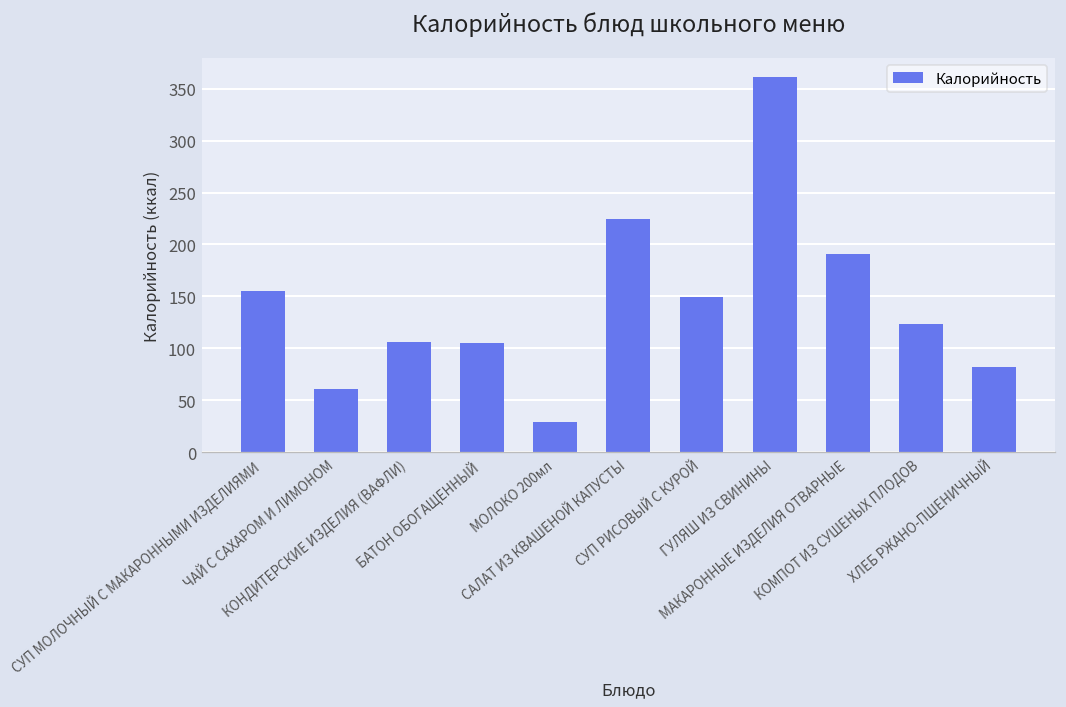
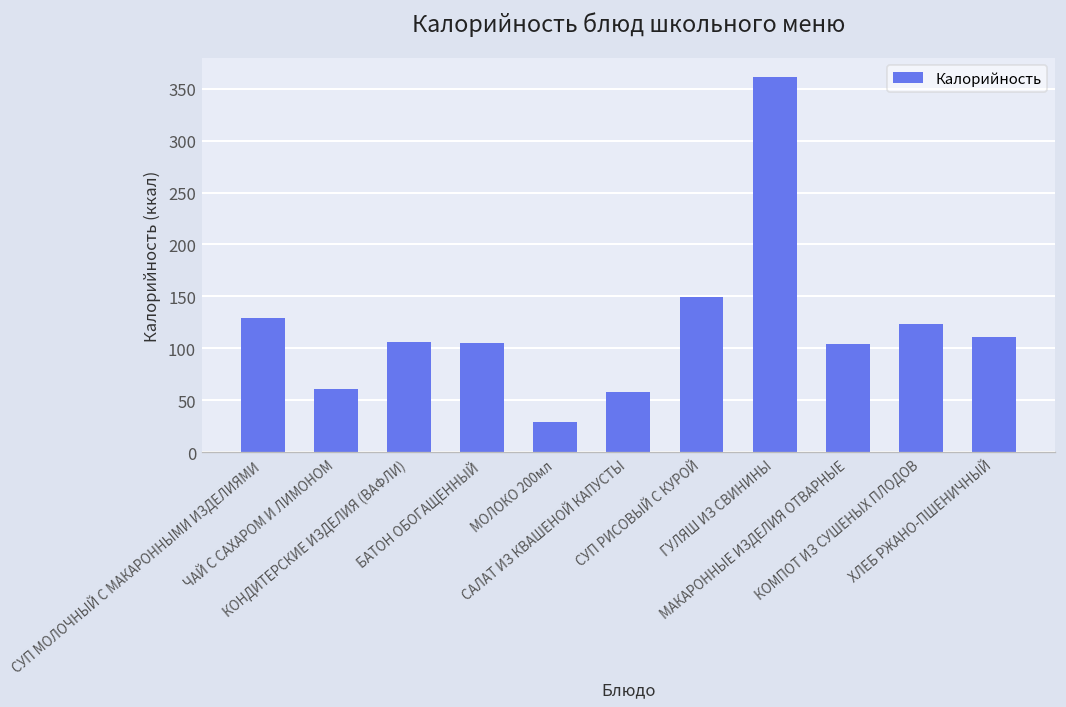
  {
-   "СУП МОЛОЧНЫЙ С МАКАРОННЫМИ ИЗДЕЛИЯМИ": 160,
+   "СУП МОЛОЧНЫЙ С МАКАРОННЫМИ ИЗДЕЛИЯМИ": 130,
    "ЧАЙ С САХАРОМ И ЛИМОНОМ": 60,
    "КОНДИТЕРСКИЕ ИЗДЕЛИЯ (ВАФЛИ)": 110,
    "БАТОН ОБОГАЩЕННЫЙ": 100,
    "МОЛОКО 200мл": 30,
-   "САЛАТ ИЗ КВАШЕНОЙ КАПУСТЫ": 220,
+   "САЛАТ ИЗ КВАШЕНОЙ КАПУСТЫ": 60,
    "СУП РИСОВЫЙ С КУРОЙ": 150,
    "ГУЛЯШ ИЗ СВИНИНЫ": 360,
-   "МАКАРОННЫЕ ИЗДЕЛИЯ ОТВАРНЫЕ": 190,
+   "МАКАРОННЫЕ ИЗДЕЛИЯ ОТВАРНЫЕ": 100,
    "КОМПОТ ИЗ СУШЕНЫХ ПЛОДОВ": 120,
-   "ХЛЕБ РЖАНО-ПШЕНИЧНЫЙ": 80
+   "ХЛЕБ РЖАНО-ПШЕНИЧНЫЙ": 110
  }
